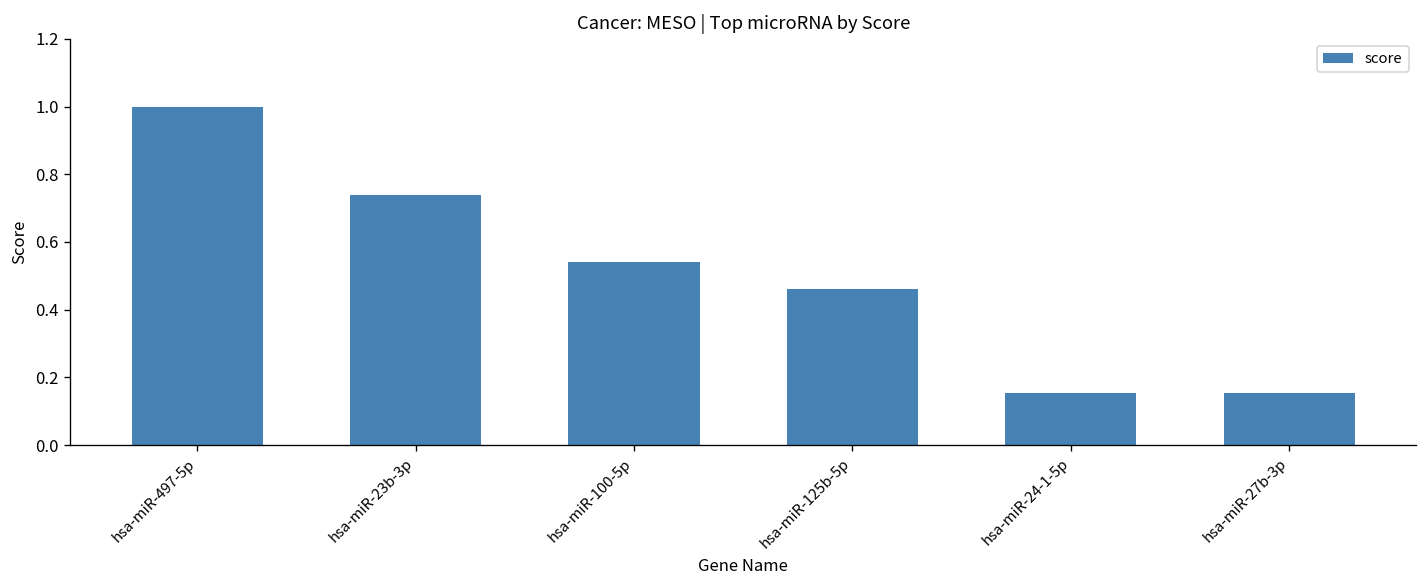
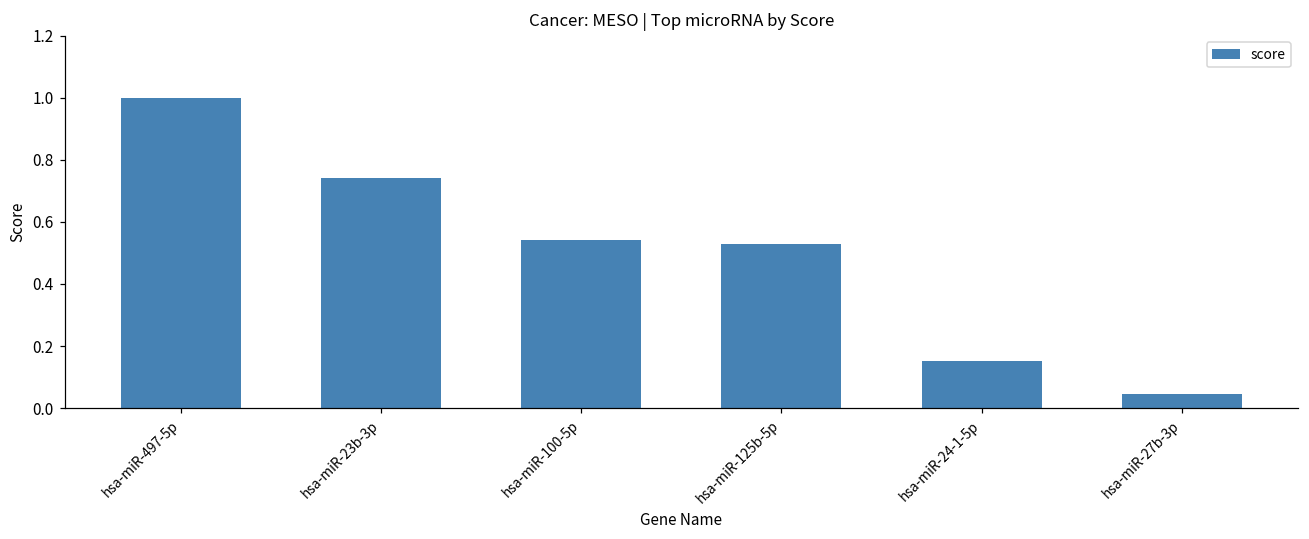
  {
    "hsa-miR-497-5p": 1.00,
    "hsa-miR-23b-3p": 0.74,
    "hsa-miR-100-5p": 0.54,
-   "hsa-miR-125b-5p": 0.46,
+   "hsa-miR-125b-5p": 0.53,
    "hsa-miR-24-1-5p": 0.15,
-   "hsa-miR-27b-3p": 0.15
+   "hsa-miR-27b-3p": 0.05
  }
